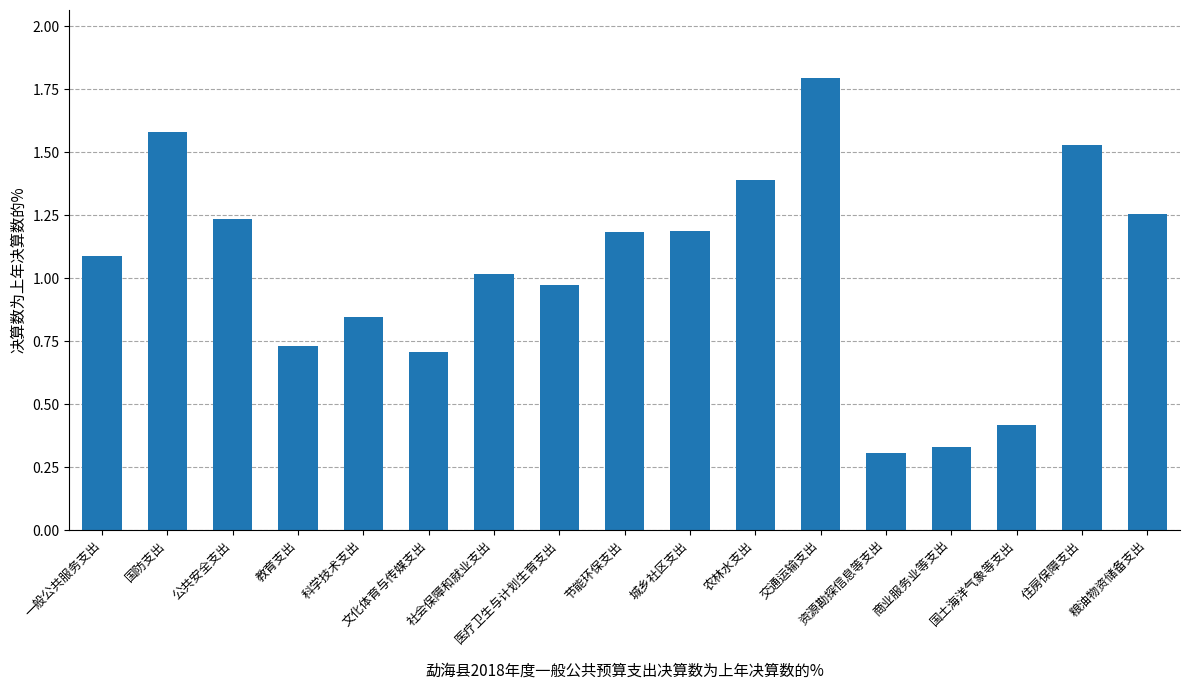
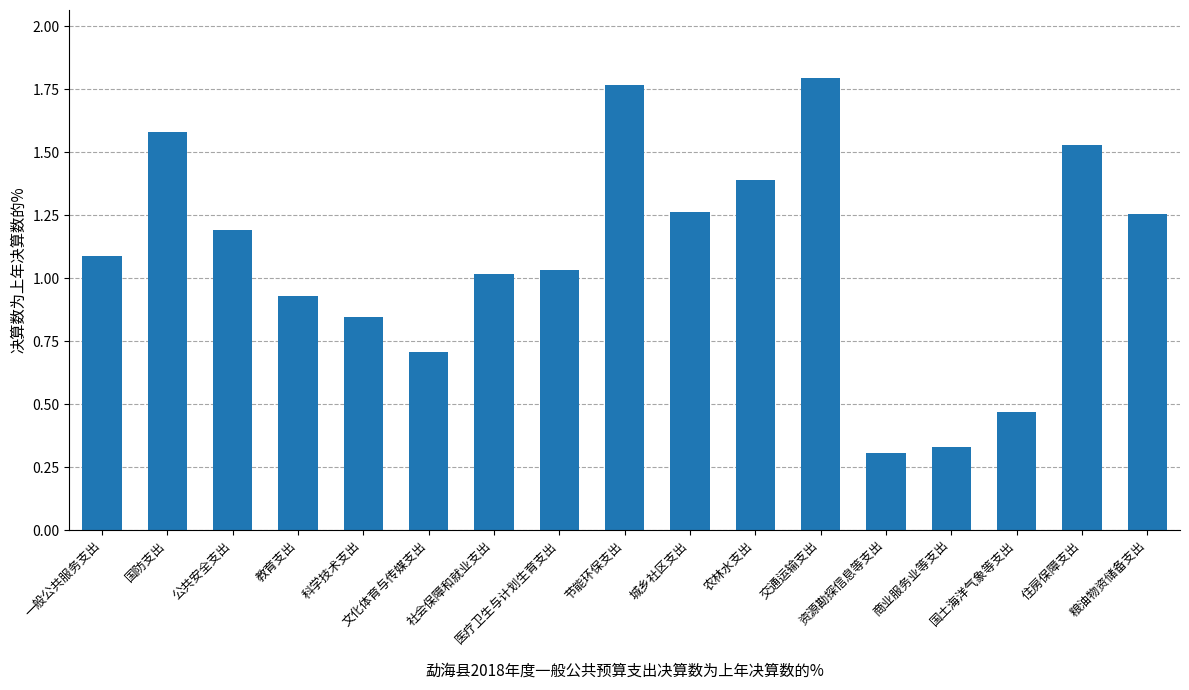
  {
    "一般公共服务支出": 1.09,
    "国防支出": 1.58,
-   "公共安全支出": 1.23,
-   "教育支出": 0.73,
+   "公共安全支出": 1.19,
+   "教育支出": 0.93,
    "科学技术支出": 0.85,
    "文化体育与传媒支出": 0.71,
    "社会保障和就业支出": 1.01,
-   "医疗卫生与计划生育支出": 0.97,
-   "节能环保支出": 1.18,
-   "城乡社区支出": 1.19,
+   "医疗卫生与计划生育支出": 1.03,
+   "节能环保支出": 1.76,
+   "城乡社区支出": 1.26,
    "农林水支出": 1.39,
    "交通运输支出": 1.79,
    "资源勘探信息等支出": 0.31,
    "商业服务业等支出": 0.33,
-   "国土海洋气象等支出": 0.42,
+   "国土海洋气象等支出": 0.47,
    "住房保障支出": 1.53,
    "粮油物资储备支出": 1.25
  }
